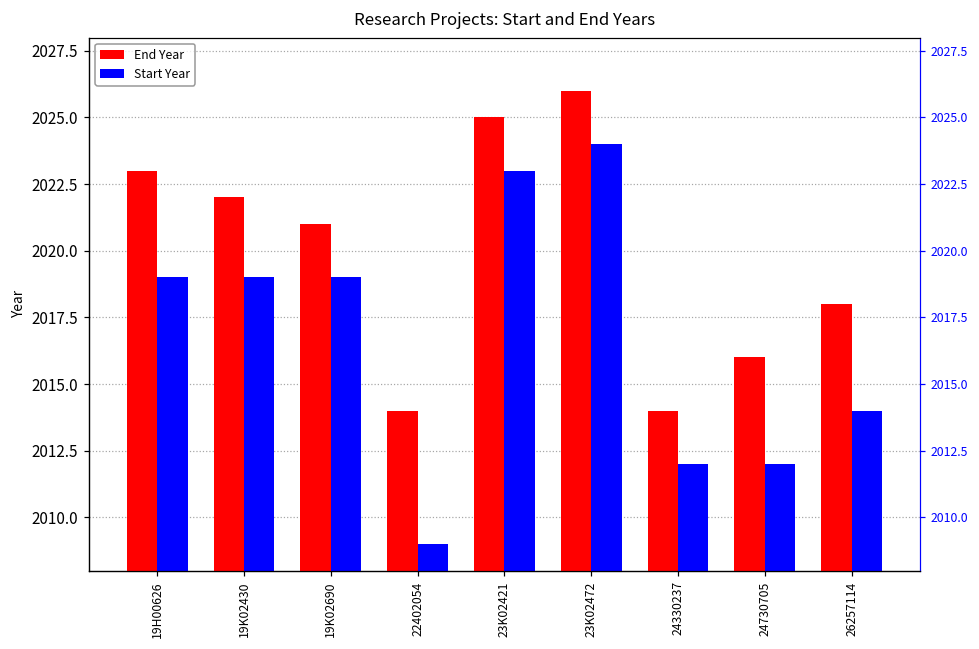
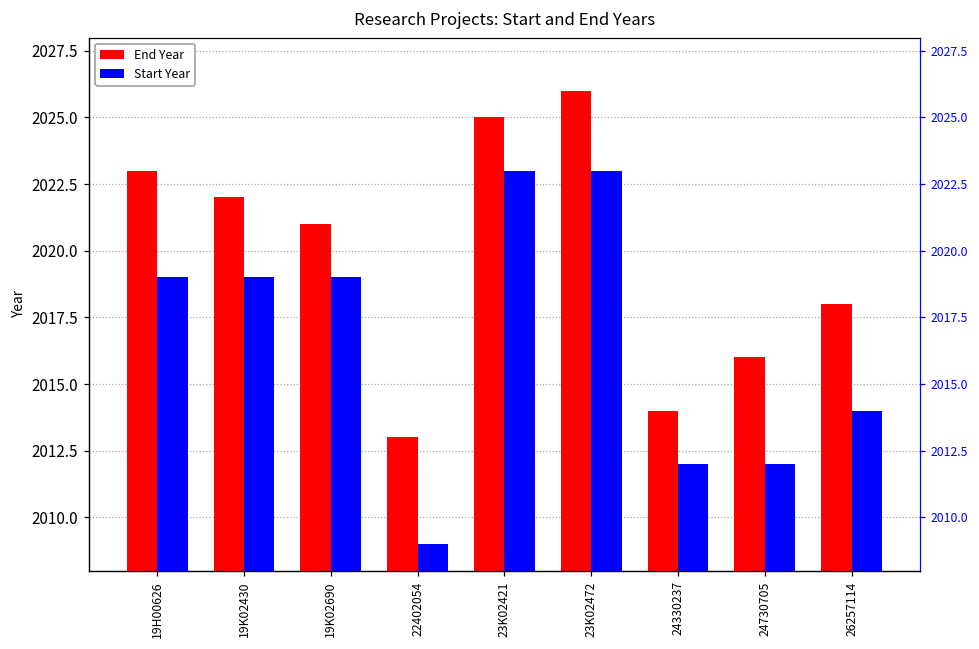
  {
    "End Year": {
      "19H00626": 2023,
      "19K02430": 2022,
      "19K02690": 2021,
-     "22402054": 2014,
+     "22402054": 2013,
      "23K02421": 2025,
      "23K02472": 2026,
      "24330237": 2014,
      "24730705": 2016,
      "26257114": 2018
    },
    "Start Year": {
      "19H00626": 2019,
      "19K02430": 2019,
      "19K02690": 2019,
      "22402054": 2009,
      "23K02421": 2023,
-     "23K02472": 2024,
+     "23K02472": 2023,
      "24330237": 2012,
      "24730705": 2012,
      "26257114": 2014
    }
  }
